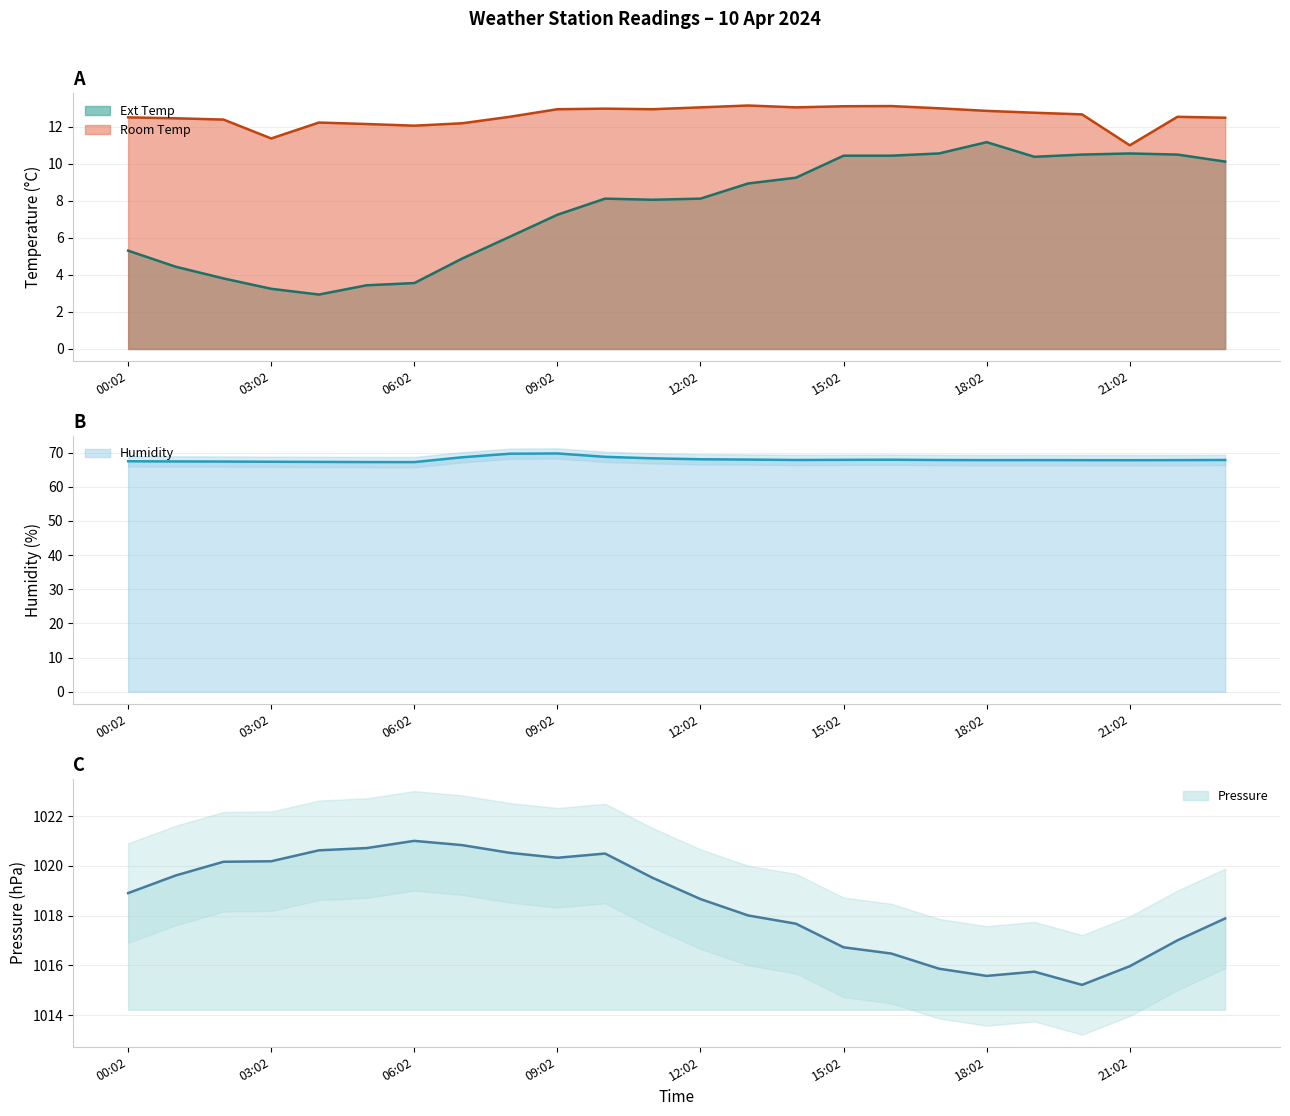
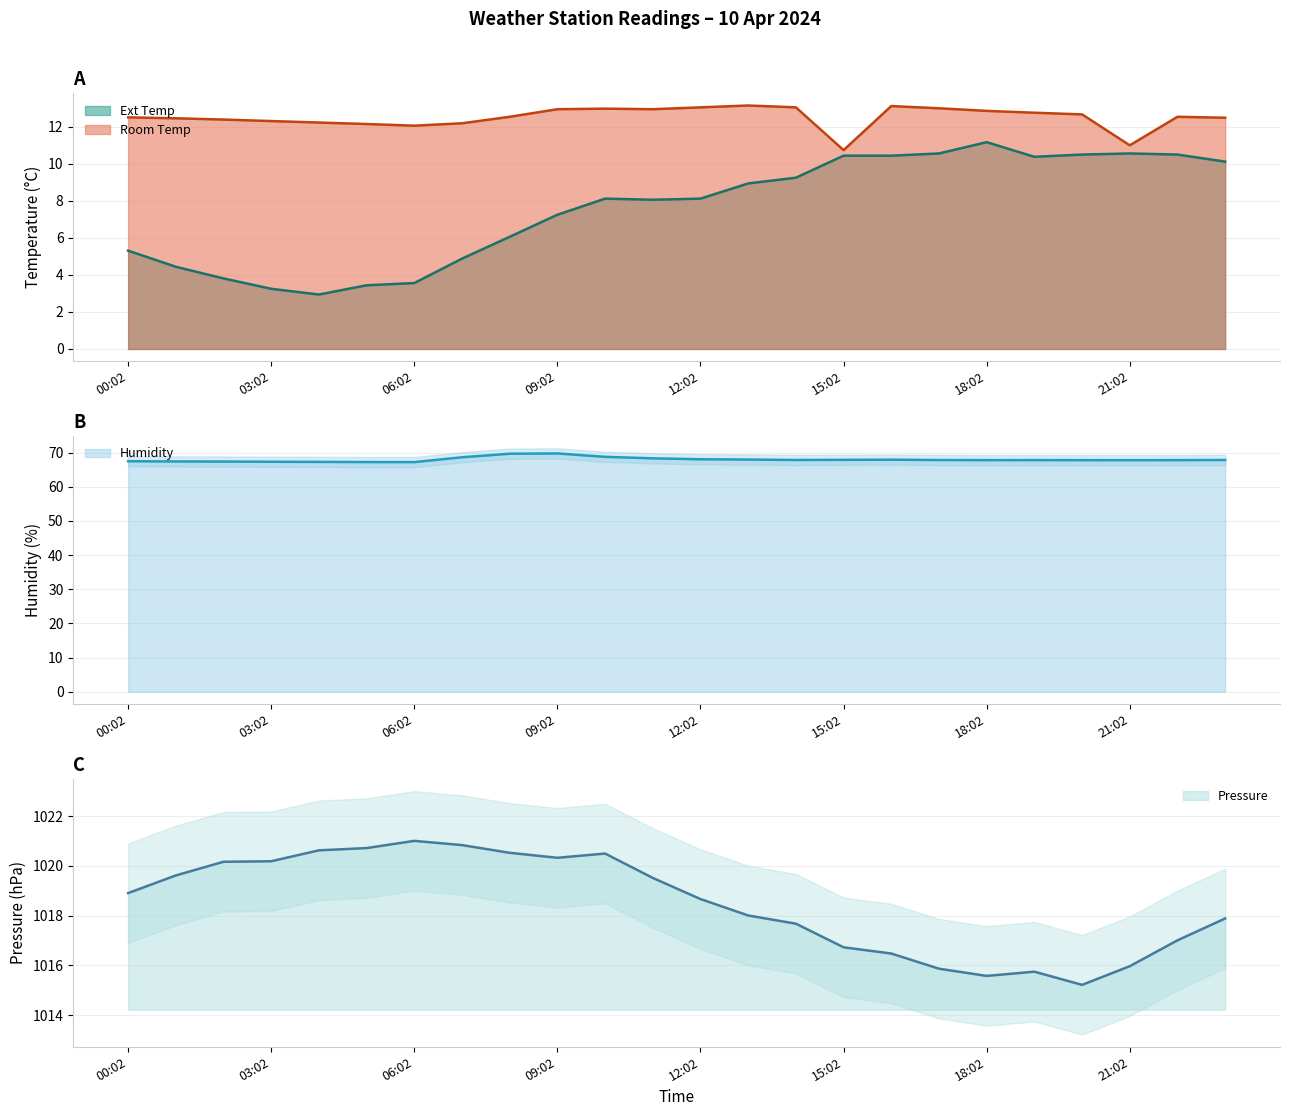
  {
    "A": {
      "Ext Temp": {
        "00:02": 5.3,
        "03:02": 3.3,
        "06:02": 3.6,
        "09:02": 7.3,
        "12:02": 8.1,
        "15:02": 10.4,
        "18:02": 11.2,
        "21:02": 10.6
      },
      "Room Temp": {
        "00:02": 12.5,
-       "03:02": 11.4,
+       "03:02": 12.3,
        "06:02": 12.1,
        "09:02": 13.0,
        "12:02": 13.1,
-       "15:02": 13.1,
+       "15:02": 10.7,
        "18:02": 12.9,
        "21:02": 11.0
      }
    }
  }
